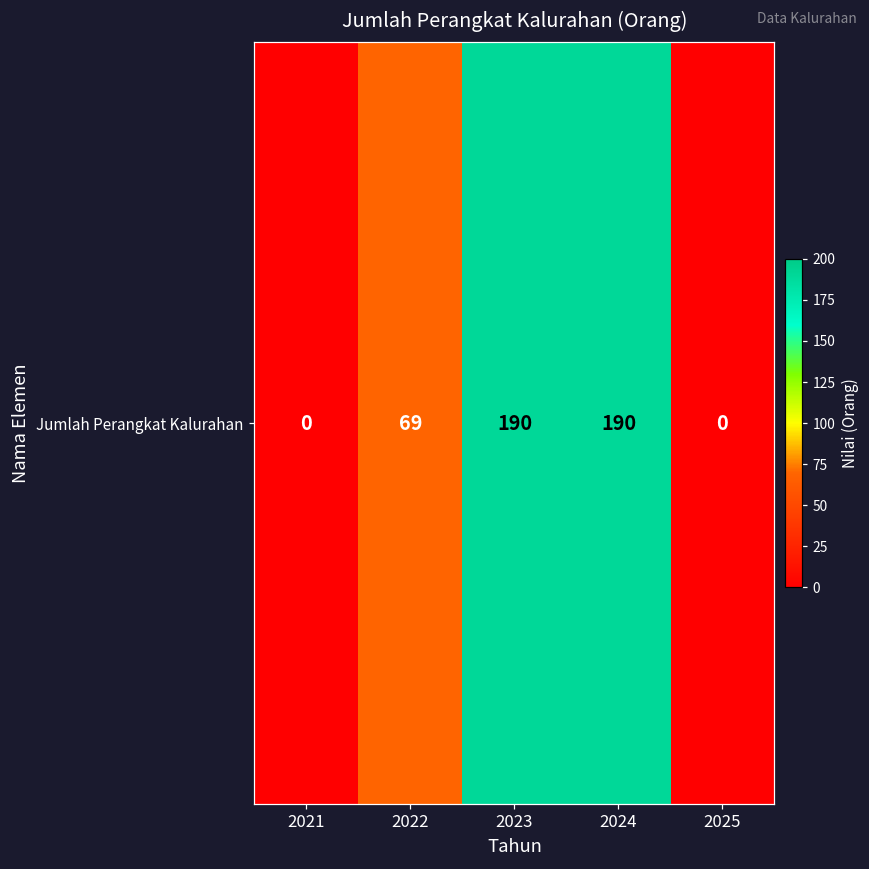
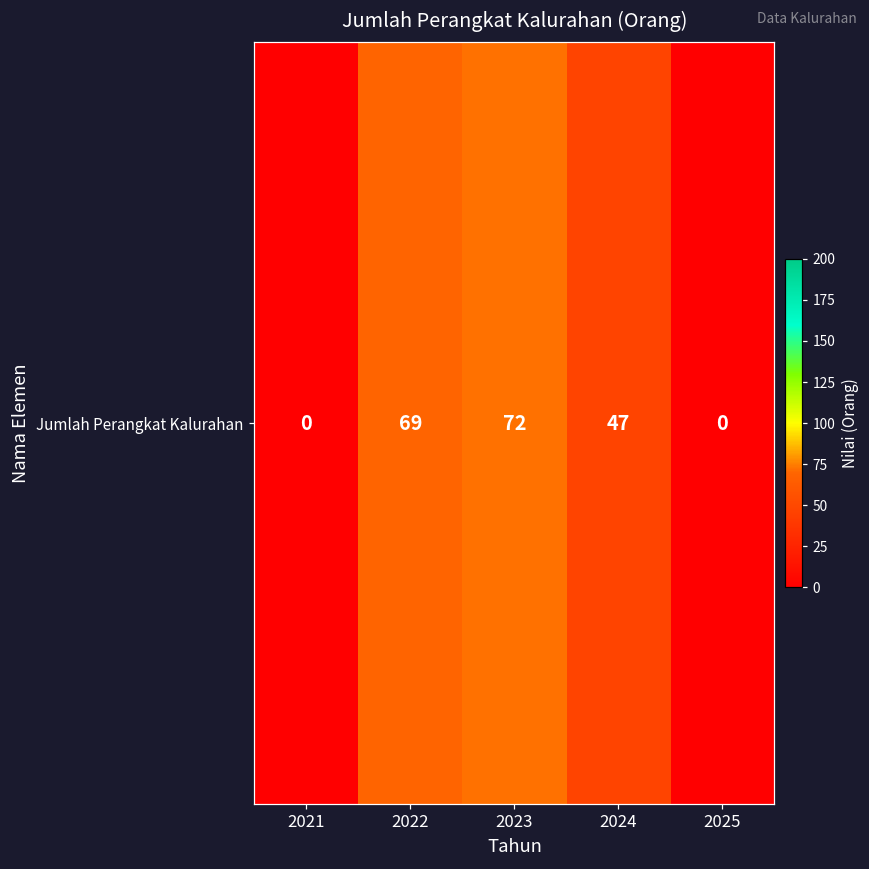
  {
    "Jumlah Perangkat Kalurahan": {
      "2021": 0,
      "2022": 69,
-     "2023": 190,
-     "2024": 190,
+     "2023": 72,
+     "2024": 47,
      "2025": 0
    }
  }
